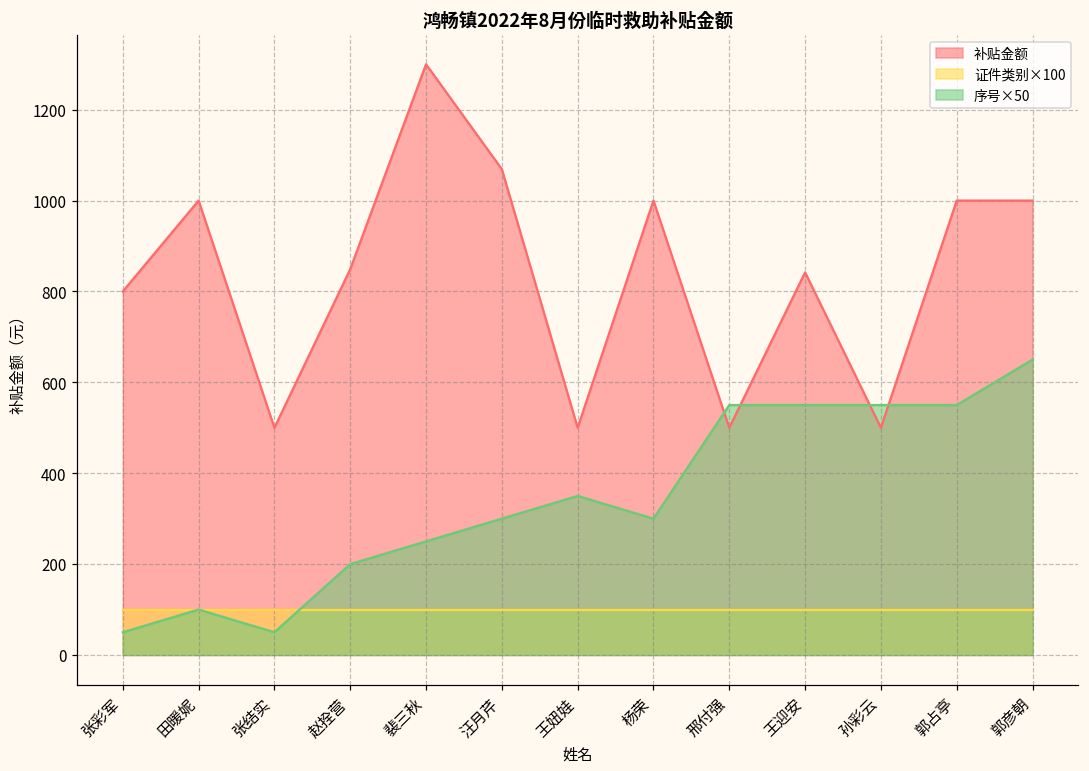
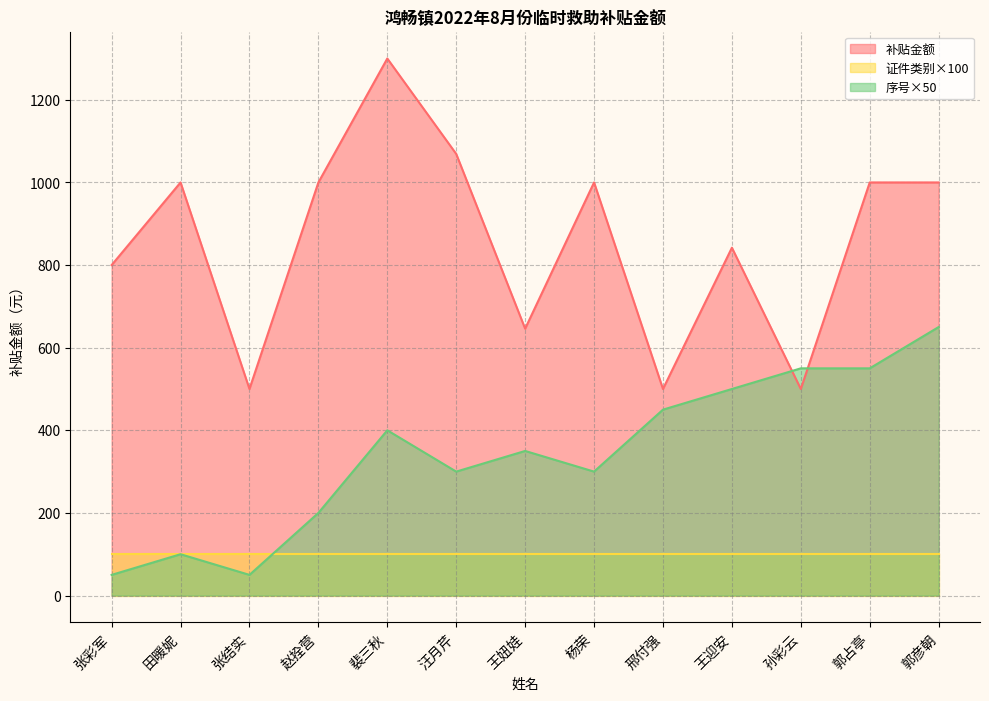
  {
    "补贴金额": {
      "张彩军": 800,
      "田暖妮": 1000,
      "张结实": 500,
-     "赵拴营": 850,
+     "赵拴营": 1000,
      "裴三秋": 1300,
      "汪月芹": 1070,
-     "王妞娃": 500,
+     "王妞娃": 650,
      "杨荣": 1000,
      "邢付强": 500,
      "王迎安": 840,
      "孙彩云": 500,
      "郭占亭": 1000,
      "郭彦朝": 1000
    },
    "证件类别×100": {
      "张彩军": 100,
      "张结实": 100,
      "赵拴营": 100,
      "裴三秋": 100,
      "汪月芹": 100,
      "王妞娃": 100,
      "杨荣": 100,
      "邢付强": 100,
      "王迎安": 100,
      "孙彩云": 100,
      "郭占亭": 100,
      "郭彦朝": 100
    },
    "序号×50": {
      "张彩军": 50,
      "张结实": 50,
      "赵拴营": 200,
-     "裴三秋": 250,
+     "裴三秋": 400,
      "汪月芹": 300,
      "王妞娃": 350,
      "杨荣": 300,
-     "邢付强": 550,
-     "王迎安": 550,
+     "邢付强": 450,
+     "王迎安": 500,
      "孙彩云": 550,
      "郭占亭": 550,
      "郭彦朝": 650
    }
  }
